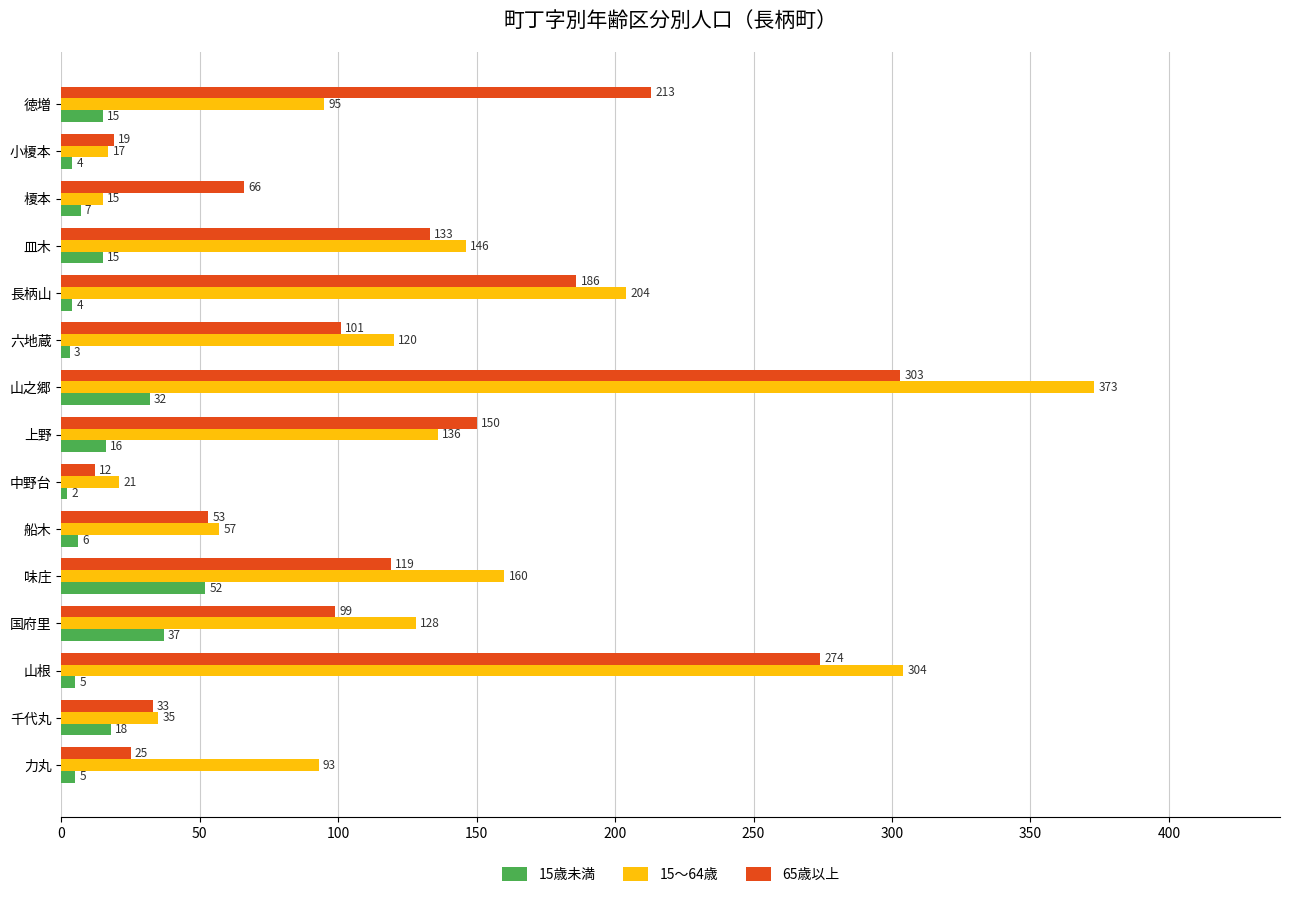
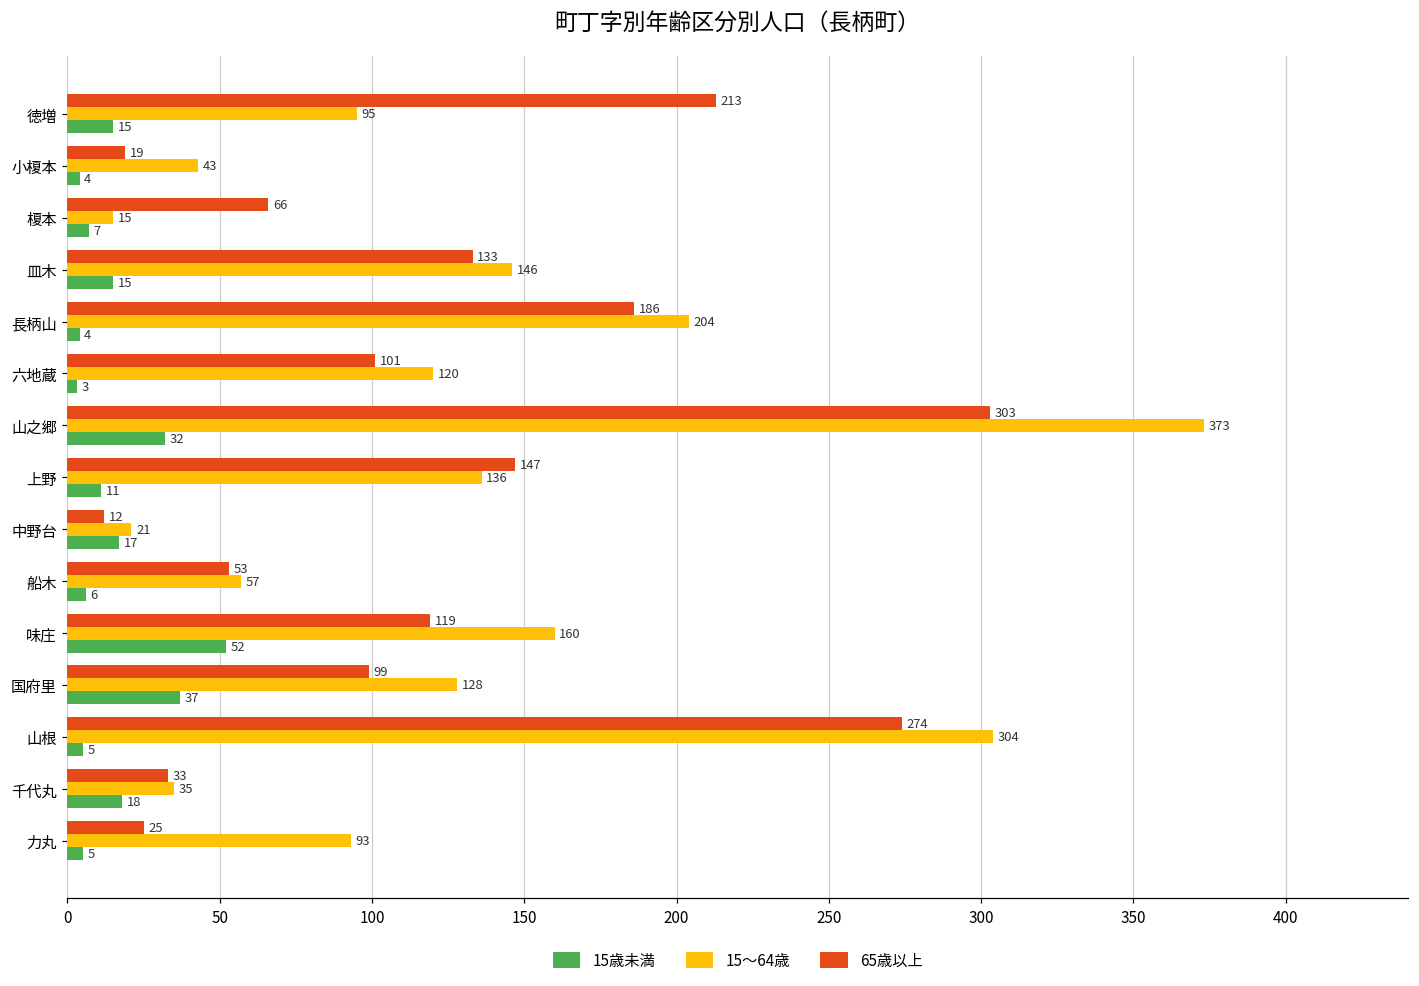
  {
    "15歳未満": {
      "徳増": 15,
      "小榎本": 4,
      "榎本": 7,
      "皿木": 15,
      "長柄山": 4,
      "六地蔵": 3,
      "山之郷": 32,
-     "上野": 16,
-     "中野台": 2,
+     "上野": 11,
+     "中野台": 17,
      "船木": 6,
      "味庄": 52,
      "国府里": 37,
      "山根": 5,
      "千代丸": 18,
      "力丸": 5
    },
    "15～64歳": {
      "徳増": 95,
-     "小榎本": 17,
+     "小榎本": 43,
      "榎本": 15,
      "皿木": 146,
      "長柄山": 204,
      "六地蔵": 120,
      "山之郷": 373,
      "上野": 136,
      "中野台": 21,
      "船木": 57,
      "味庄": 160,
      "国府里": 128,
      "山根": 304,
      "千代丸": 35,
      "力丸": 93
    },
    "65歳以上": {
      "徳増": 213,
      "小榎本": 19,
      "榎本": 66,
      "皿木": 133,
      "長柄山": 186,
      "六地蔵": 101,
      "山之郷": 303,
-     "上野": 150,
+     "上野": 147,
      "中野台": 12,
      "船木": 53,
      "味庄": 119,
      "国府里": 99,
      "山根": 274,
      "千代丸": 33,
      "力丸": 25
    }
  }
